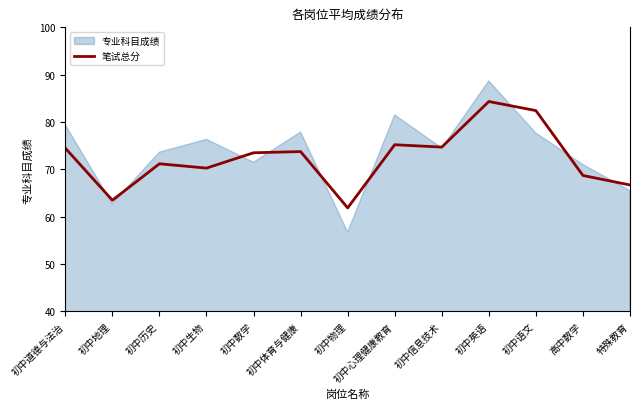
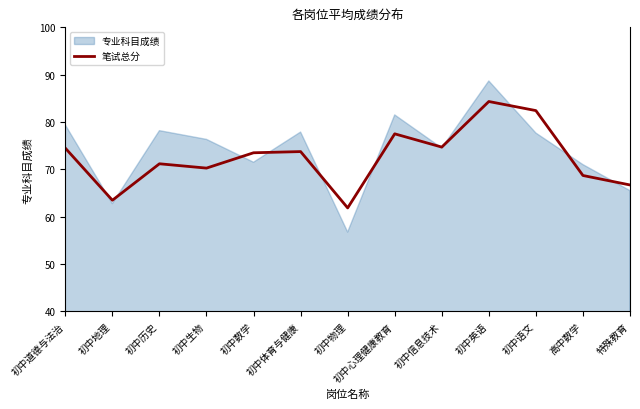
  {
    "笔试总分": {
      "初中道德与法治": 74,
      "初中地理": 63,
      "初中历史": 71,
      "初中生物": 70,
      "初中数学": 74,
      "初中体育与健康": 74,
      "初中物理": 62,
-     "初中心理健康教育": 75,
+     "初中心理健康教育": 78,
      "初中英语": 84,
      "初中语文": 82,
      "高中数学": 69,
      "特殊教育": 67
    },
    "专业科目成绩": {
      "初中道德与法治": 79,
      "初中地理": 63,
-     "初中历史": 74,
+     "初中历史": 78,
      "初中生物": 76,
      "初中数学": 72,
      "初中体育与健康": 78,
      "初中物理": 57,
      "初中心理健康教育": 82,
      "初中英语": 89,
      "初中语文": 78,
      "高中数学": 71,
      "特殊教育": 66
    }
  }
